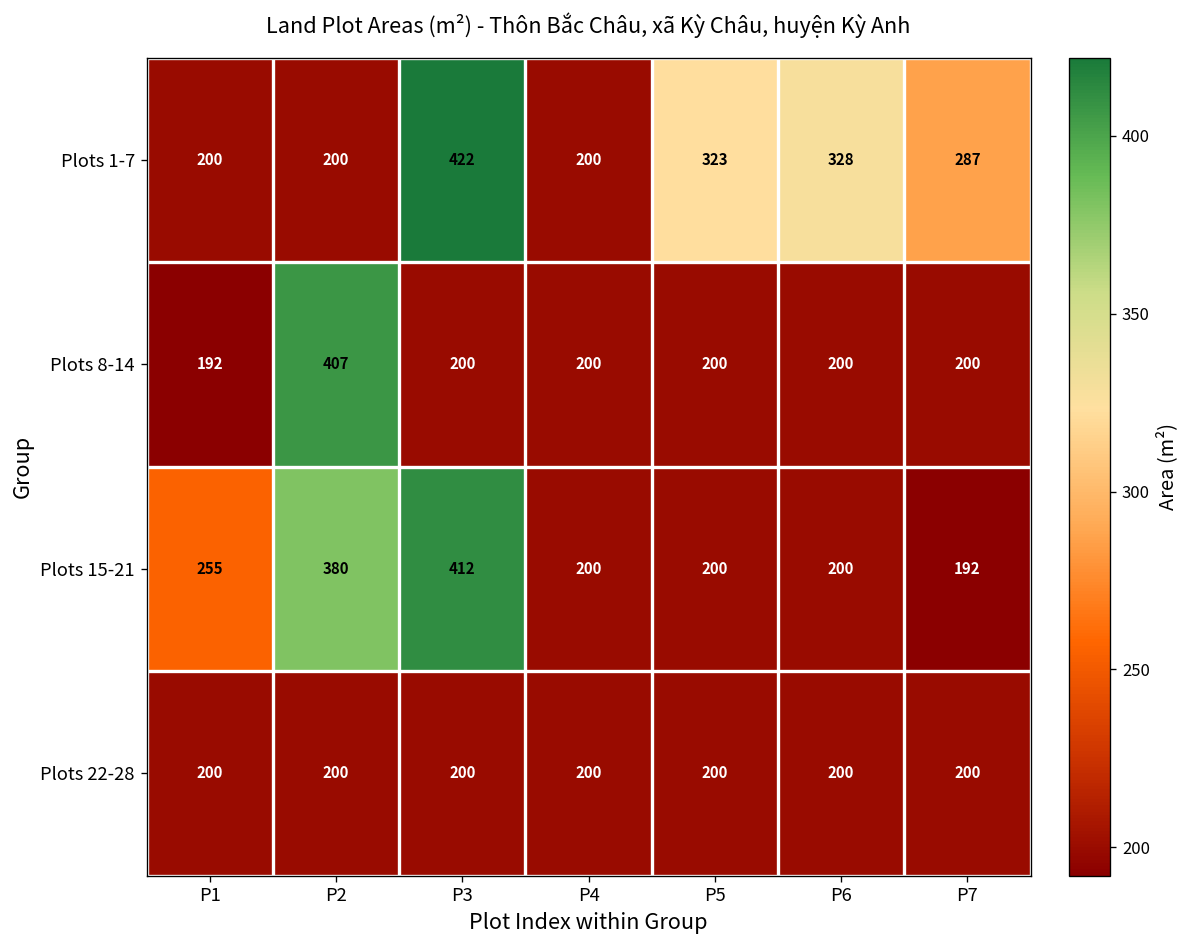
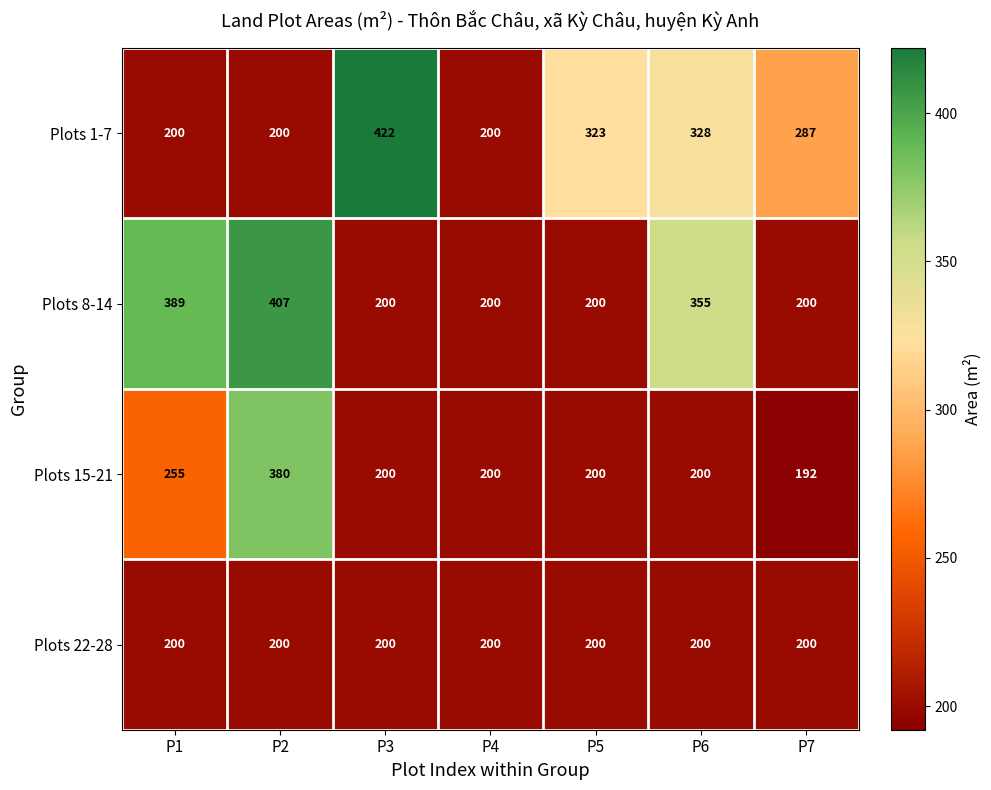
  {
    "Plots 1-7": {
      "P1": 200,
      "P2": 200,
      "P3": 422,
      "P4": 200,
      "P5": 323,
      "P6": 328,
      "P7": 287
    },
    "Plots 8-14": {
-     "P1": 192,
+     "P1": 389,
      "P2": 407,
      "P3": 200,
      "P4": 200,
      "P5": 200,
-     "P6": 200,
+     "P6": 355,
      "P7": 200
    },
    "Plots 15-21": {
      "P1": 255,
      "P2": 380,
-     "P3": 412,
+     "P3": 200,
      "P4": 200,
      "P5": 200,
      "P6": 200,
      "P7": 192
    },
    "Plots 22-28": {
      "P1": 200,
      "P2": 200,
      "P3": 200,
      "P4": 200,
      "P5": 200,
      "P6": 200,
      "P7": 200
    }
  }
